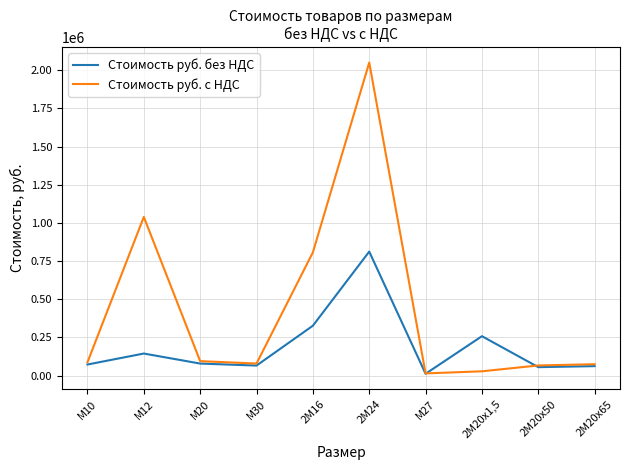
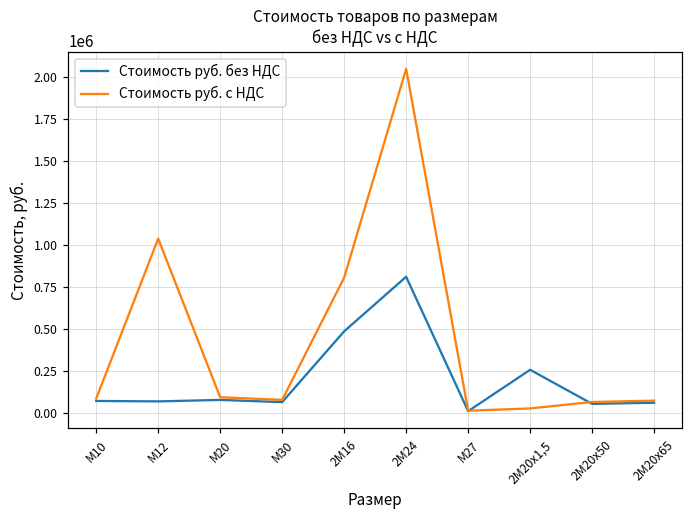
  {
    "Стоимость руб. без НДС": {
-     "М12": 140000,
-     "2М16": 330000,
+     "М12": 70000,
+     "2М16": 490000,
      "2М24": 810000,
      "2М20х1,5": 260000
    },
    "Стоимость руб. с НДС": {
      "М12": 1040000,
      "2М16": 810000,
      "2М24": 2050000,
      "2М20х1,5": 30000
    }
  }
